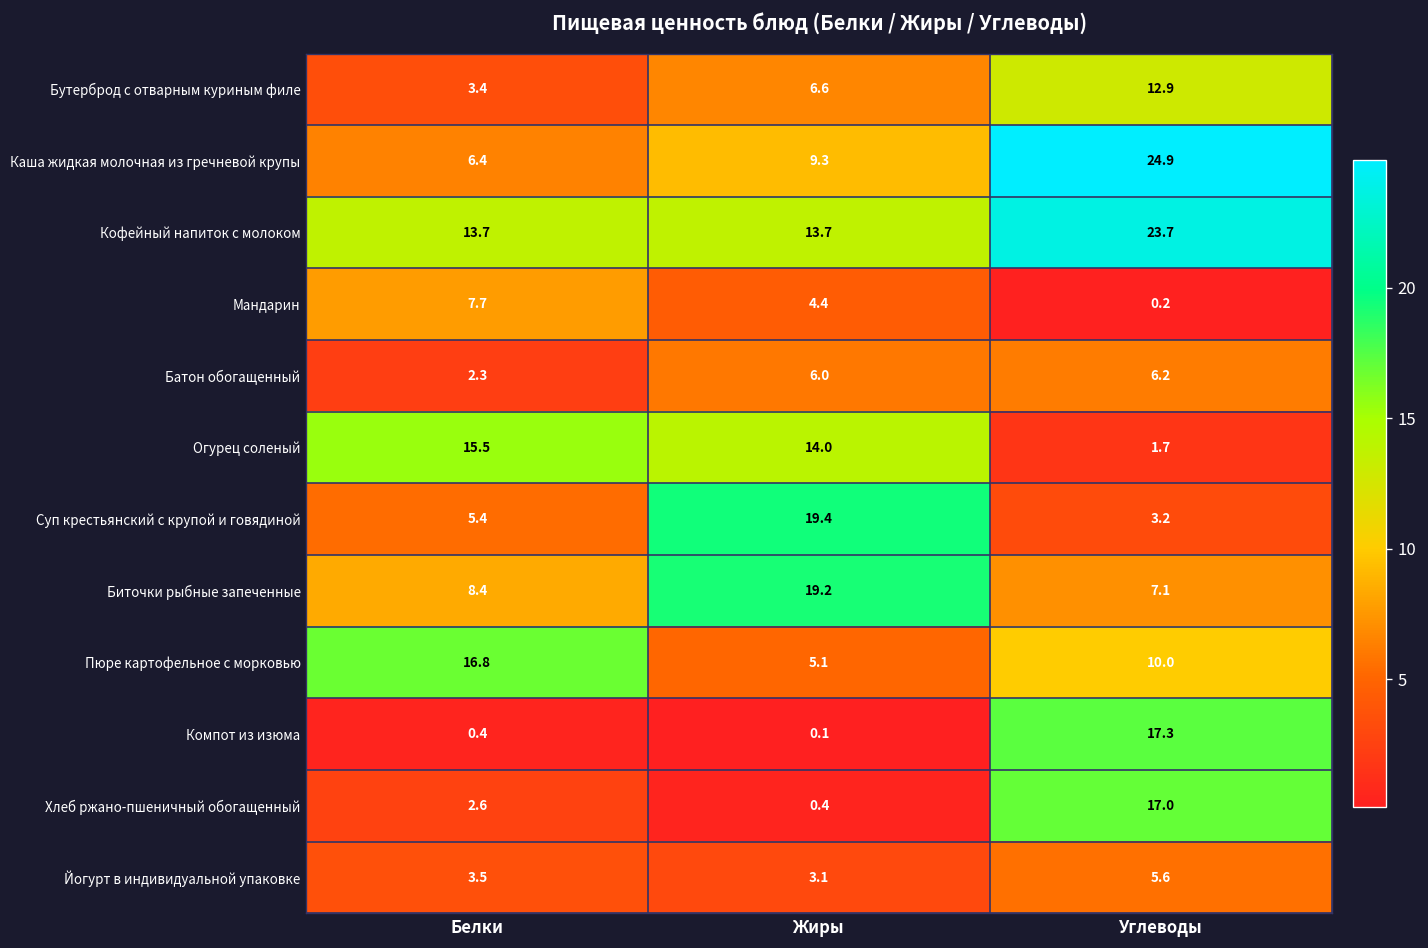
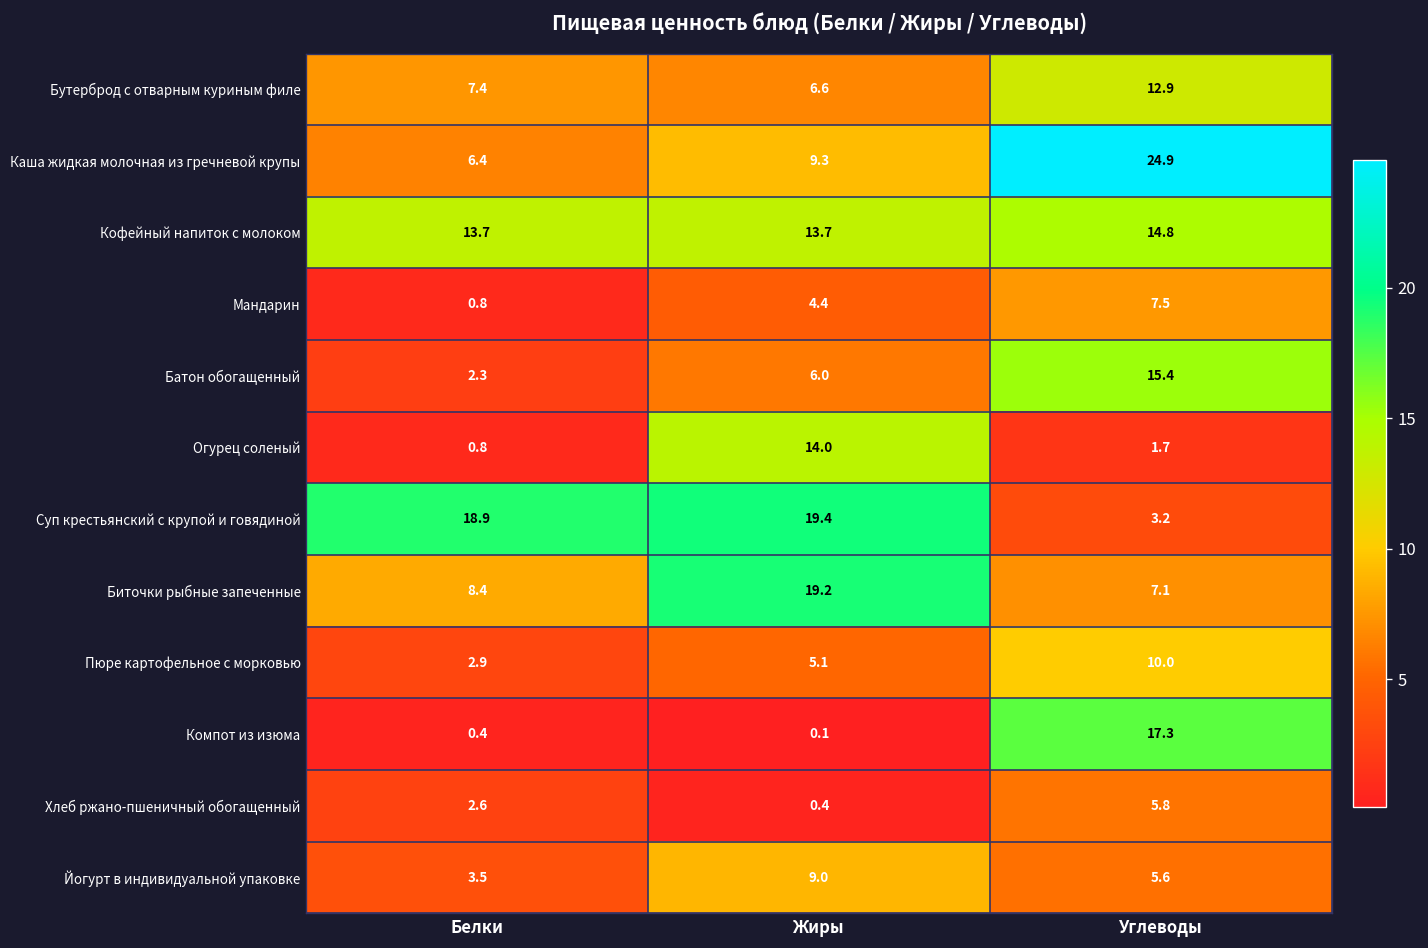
  {
    "Бутерброд с отварным куриным филе": {
-     "Белки": 3.4,
+     "Белки": 7.4,
      "Жиры": 6.6,
      "Углеводы": 12.9
    },
    "Каша жидкая молочная из гречневой крупы": {
      "Белки": 6.4,
      "Жиры": 9.3,
      "Углеводы": 24.9
    },
    "Кофейный напиток с молоком": {
      "Белки": 13.7,
      "Жиры": 13.7,
-     "Углеводы": 23.7
+     "Углеводы": 14.8
    },
    "Мандарин": {
-     "Белки": 7.7,
+     "Белки": 0.8,
      "Жиры": 4.4,
-     "Углеводы": 0.2
+     "Углеводы": 7.5
    },
    "Батон обогащенный": {
      "Белки": 2.3,
      "Жиры": 6.0,
-     "Углеводы": 6.2
+     "Углеводы": 15.4
    },
    "Огурец соленый": {
-     "Белки": 15.5,
+     "Белки": 0.8,
      "Жиры": 14.0,
      "Углеводы": 1.7
    },
    "Суп крестьянский с крупой и говядиной": {
-     "Белки": 5.4,
+     "Белки": 18.9,
      "Жиры": 19.4,
      "Углеводы": 3.2
    },
    "Биточки рыбные запеченные": {
      "Белки": 8.4,
      "Жиры": 19.2,
      "Углеводы": 7.1
    },
    "Пюре картофельное с морковью": {
-     "Белки": 16.8,
+     "Белки": 2.9,
      "Жиры": 5.1,
      "Углеводы": 10.0
    },
    "Компот из изюма": {
      "Белки": 0.4,
      "Жиры": 0.1,
      "Углеводы": 17.3
    },
    "Хлеб ржано-пшеничный обогащенный": {
      "Белки": 2.6,
      "Жиры": 0.4,
-     "Углеводы": 17.0
+     "Углеводы": 5.8
    },
    "Йогурт в индивидуальной упаковке": {
      "Белки": 3.5,
-     "Жиры": 3.1,
+     "Жиры": 9.0,
      "Углеводы": 5.6
    }
  }
